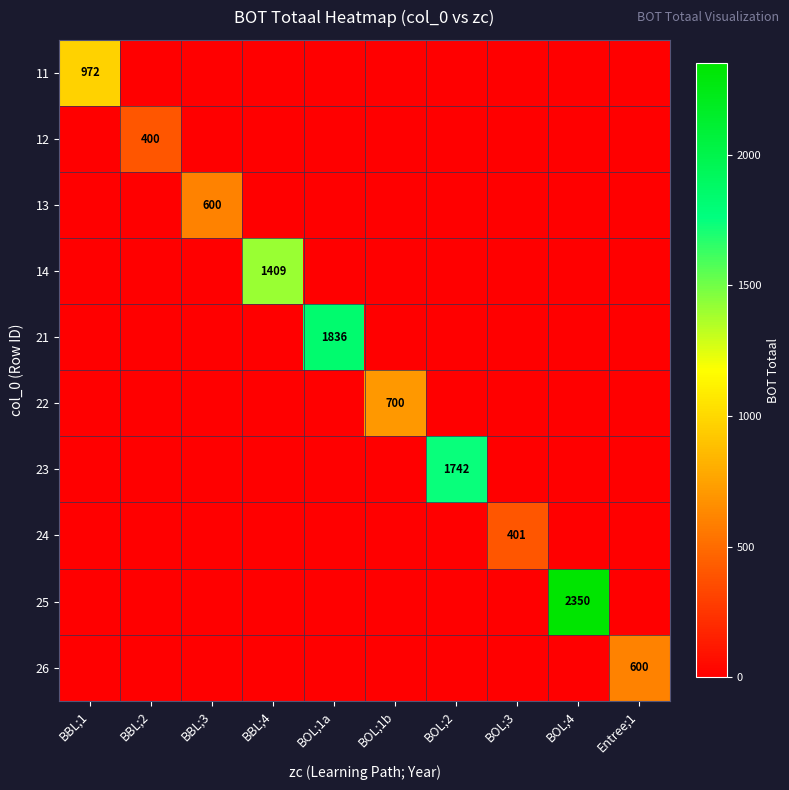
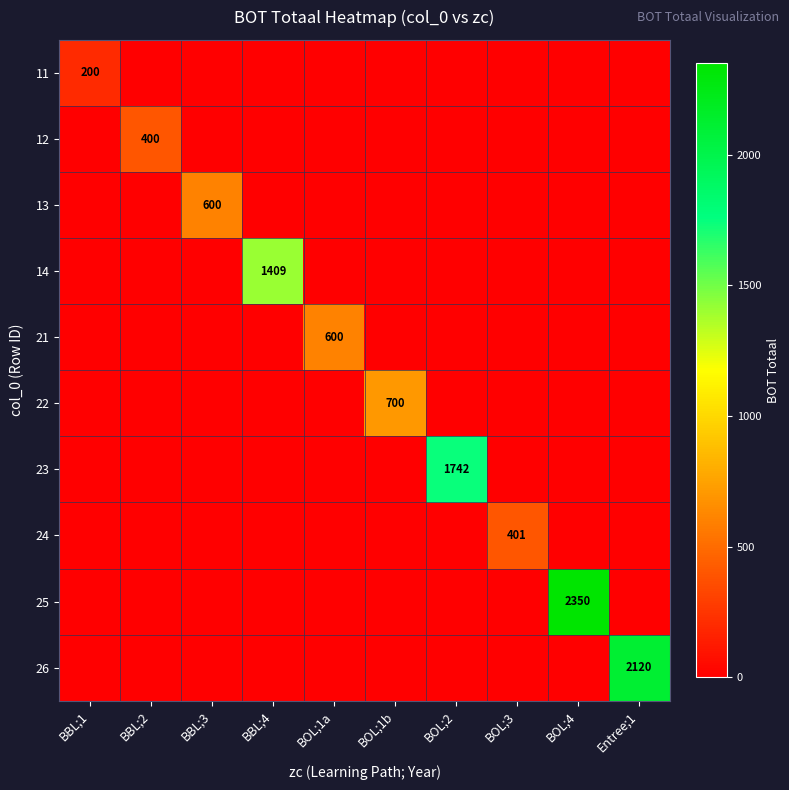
  {
    "11": {
-     "BBL;1": 972
+     "BBL;1": 200
    },
    "12": {
      "BBL;2": 400
    },
    "13": {
      "BBL;3": 600
    },
    "14": {
      "BBL;4": 1409
    },
    "21": {
-     "BOL;1a": 1836
+     "BOL;1a": 600
    },
    "22": {
      "BOL;1b": 700
    },
    "23": {
      "BOL;2": 1742
    },
    "24": {
      "BOL;3": 401
    },
    "25": {
      "BOL;4": 2350
    },
    "26": {
-     "Entree;1": 600
+     "Entree;1": 2120
    }
  }
